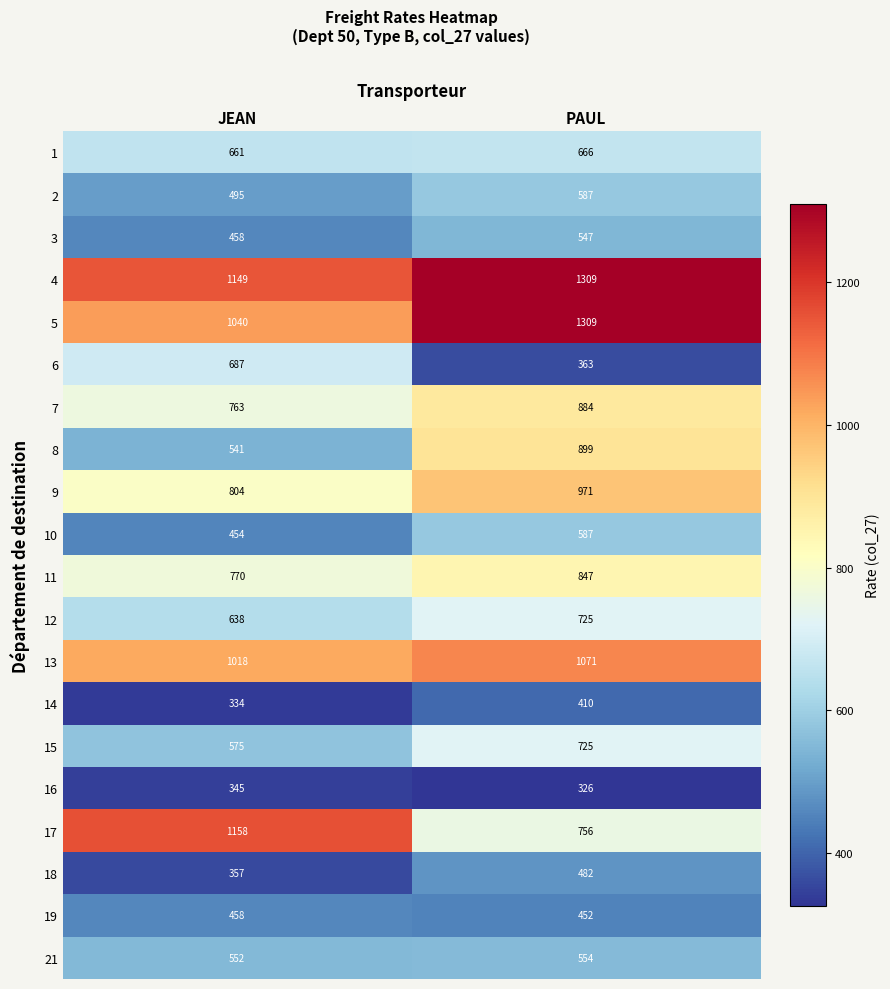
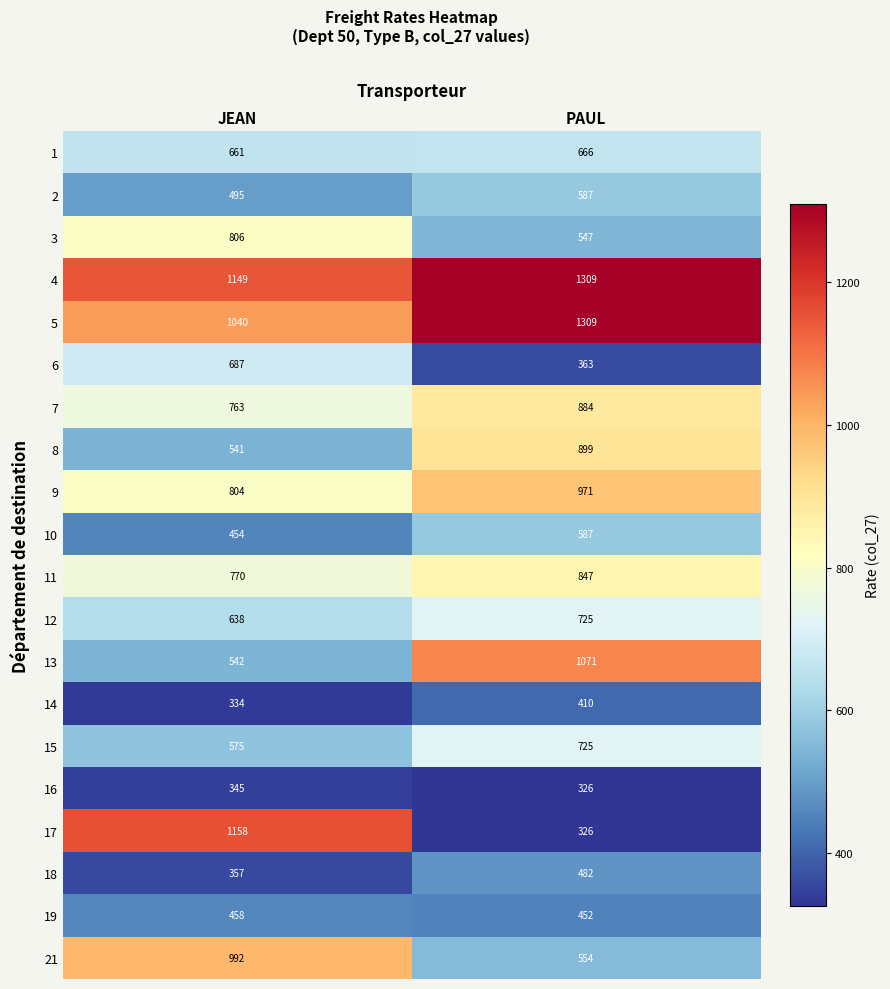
  {
    "1": {
      "JEAN": 661,
      "PAUL": 666
    },
    "2": {
      "JEAN": 495,
      "PAUL": 587
    },
    "3": {
-     "JEAN": 458,
+     "JEAN": 806,
      "PAUL": 547
    },
    "4": {
      "JEAN": 1149,
      "PAUL": 1309
    },
    "5": {
      "JEAN": 1040,
      "PAUL": 1309
    },
    "6": {
      "JEAN": 687,
      "PAUL": 363
    },
    "7": {
      "JEAN": 763,
      "PAUL": 884
    },
    "8": {
      "JEAN": 541,
      "PAUL": 899
    },
    "9": {
      "JEAN": 804,
      "PAUL": 971
    },
    "10": {
      "JEAN": 454,
      "PAUL": 587
    },
    "11": {
      "JEAN": 770,
      "PAUL": 847
    },
    "12": {
      "JEAN": 638,
      "PAUL": 725
    },
    "13": {
-     "JEAN": 1018,
+     "JEAN": 542,
      "PAUL": 1071
    },
    "14": {
      "JEAN": 334,
      "PAUL": 410
    },
    "15": {
      "JEAN": 575,
      "PAUL": 725
    },
    "16": {
      "JEAN": 345,
      "PAUL": 326
    },
    "17": {
      "JEAN": 1158,
-     "PAUL": 756
+     "PAUL": 326
    },
    "18": {
      "JEAN": 357,
      "PAUL": 482
    },
    "19": {
      "JEAN": 458,
      "PAUL": 452
    },
    "21": {
-     "JEAN": 552,
+     "JEAN": 992,
      "PAUL": 554
    }
  }
